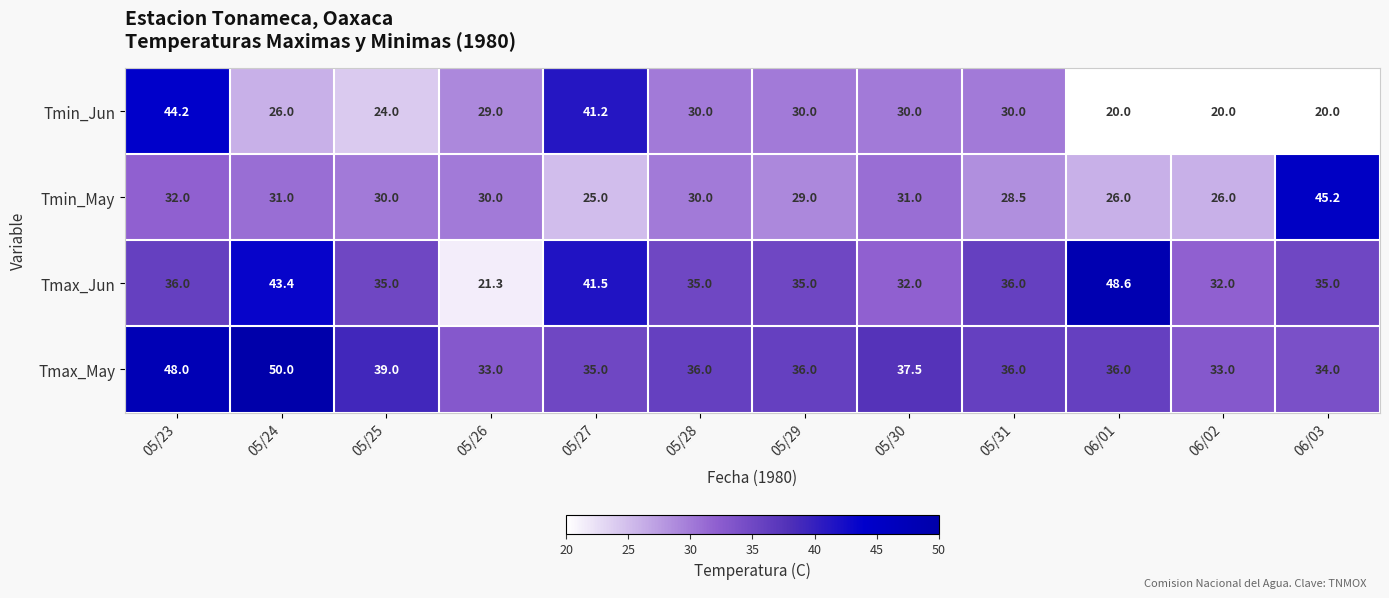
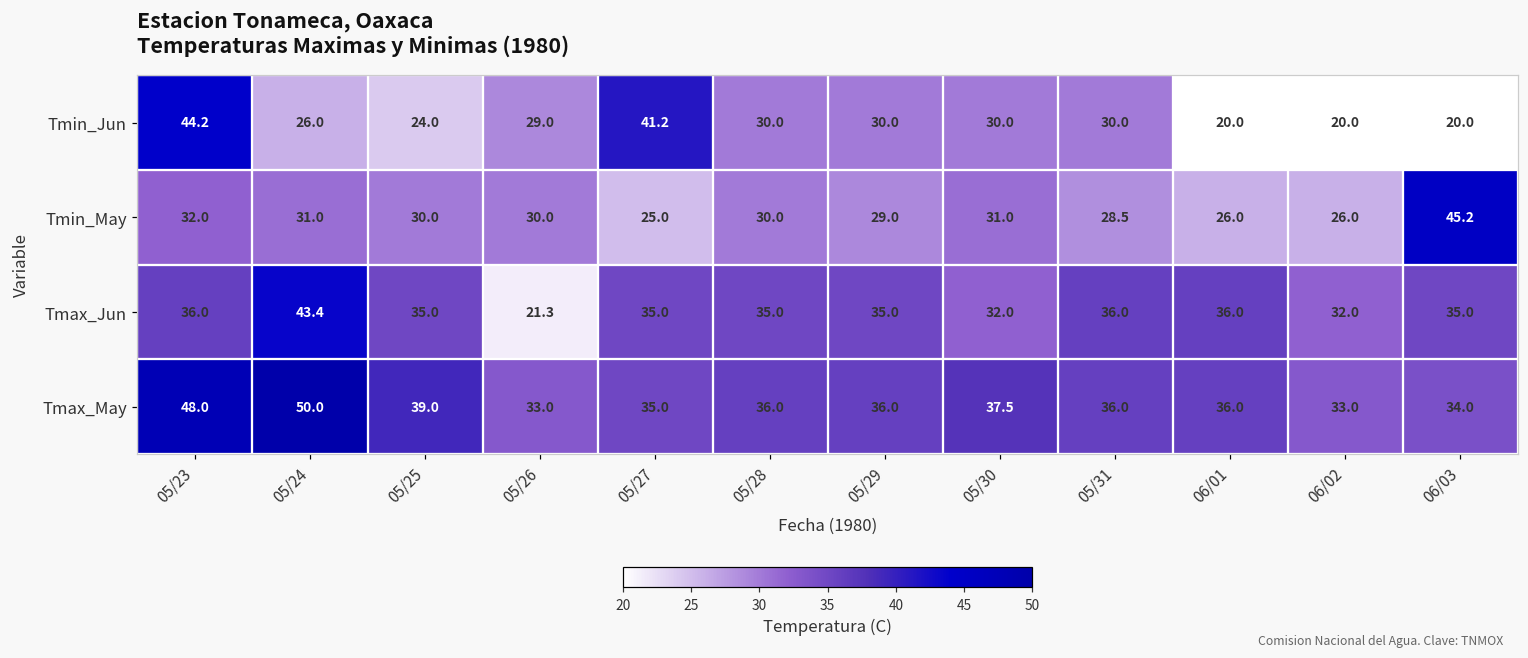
  {
    "Tmin_Jun": {
      "05/23": 44.2,
      "05/24": 26.0,
      "05/25": 24.0,
      "05/26": 29.0,
      "05/27": 41.2,
      "05/28": 30.0,
      "05/29": 30.0,
      "05/30": 30.0,
      "05/31": 30.0,
      "06/01": 20.0,
      "06/02": 20.0,
      "06/03": 20.0
    },
    "Tmin_May": {
      "05/23": 32.0,
      "05/24": 31.0,
      "05/25": 30.0,
      "05/26": 30.0,
      "05/27": 25.0,
      "05/28": 30.0,
      "05/29": 29.0,
      "05/30": 31.0,
      "05/31": 28.5,
      "06/01": 26.0,
      "06/02": 26.0,
      "06/03": 45.2
    },
    "Tmax_Jun": {
      "05/23": 36.0,
      "05/24": 43.4,
      "05/25": 35.0,
      "05/26": 21.3,
-     "05/27": 41.5,
+     "05/27": 35.0,
      "05/28": 35.0,
      "05/29": 35.0,
      "05/30": 32.0,
      "05/31": 36.0,
-     "06/01": 48.6,
+     "06/01": 36.0,
      "06/02": 32.0,
      "06/03": 35.0
    },
    "Tmax_May": {
      "05/23": 48.0,
      "05/24": 50.0,
      "05/25": 39.0,
      "05/26": 33.0,
      "05/27": 35.0,
      "05/28": 36.0,
      "05/29": 36.0,
      "05/30": 37.5,
      "05/31": 36.0,
      "06/01": 36.0,
      "06/02": 33.0,
      "06/03": 34.0
    }
  }
